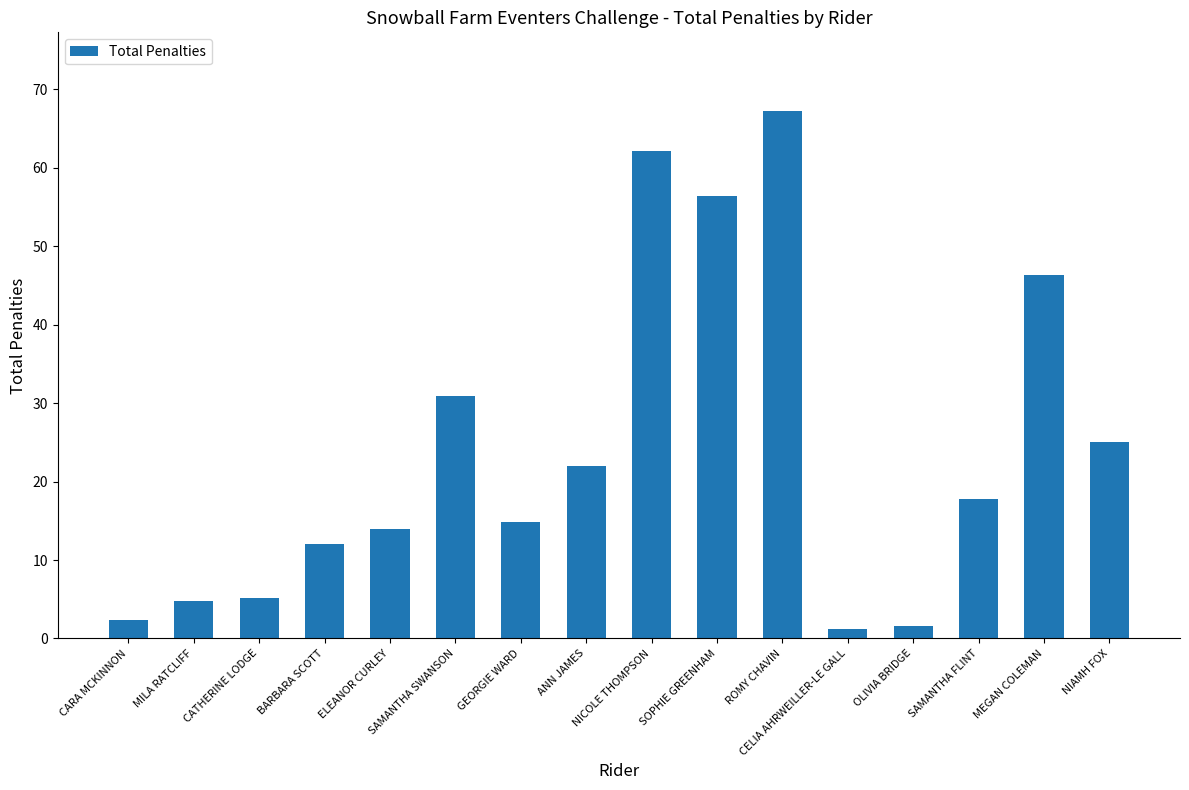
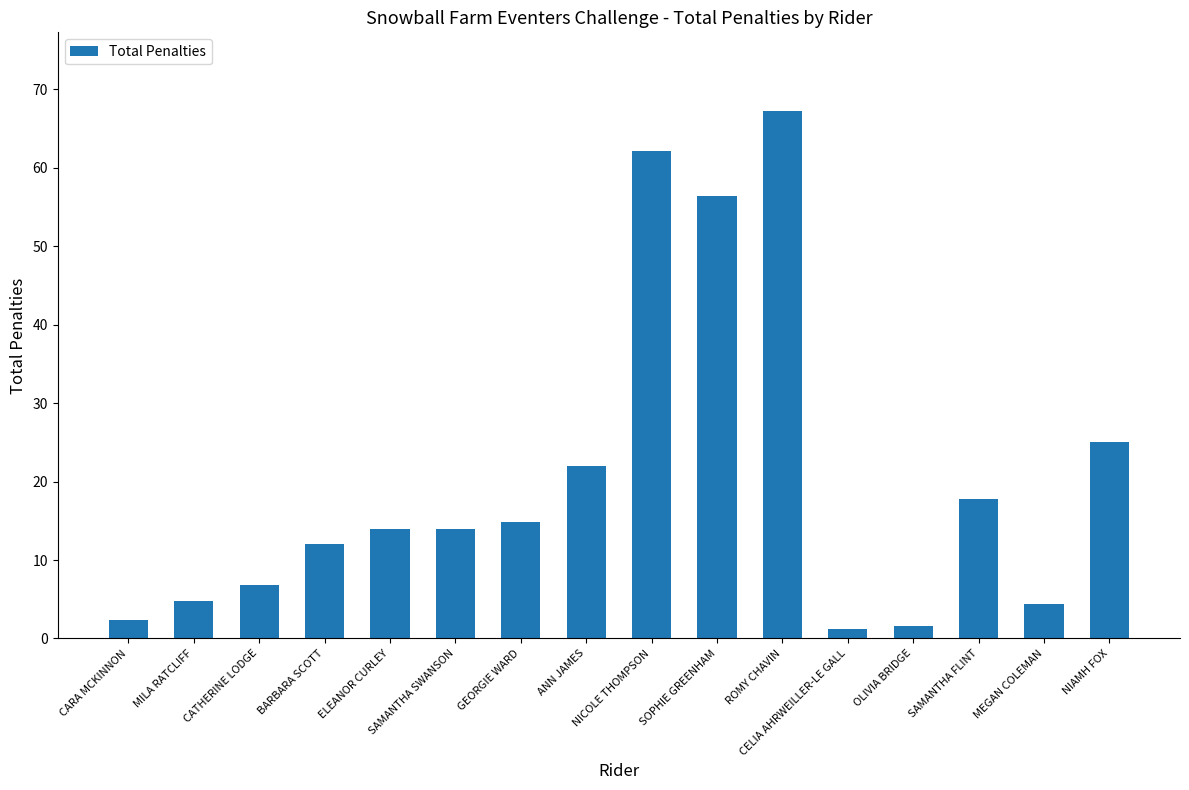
  {
    "CARA MCKINNON": 2,
    "MILA RATCLIFF": 5,
-   "CATHERINE LODGE": 5,
+   "CATHERINE LODGE": 7,
    "BARBARA SCOTT": 12,
    "ELEANOR CURLEY": 14,
-   "SAMANTHA SWANSON": 31,
+   "SAMANTHA SWANSON": 14,
    "GEORGIE WARD": 15,
    "ANN JAMES": 22,
    "NICOLE THOMPSON": 62,
    "SOPHIE GREENHAM": 56,
    "ROMY CHAVIN": 67,
    "CELIA AHRWEILLER-LE GALL": 1,
    "OLIVIA BRIDGE": 2,
    "SAMANTHA FLINT": 18,
-   "MEGAN COLEMAN": 46,
+   "MEGAN COLEMAN": 4,
    "NIAMH FOX": 25
  }
